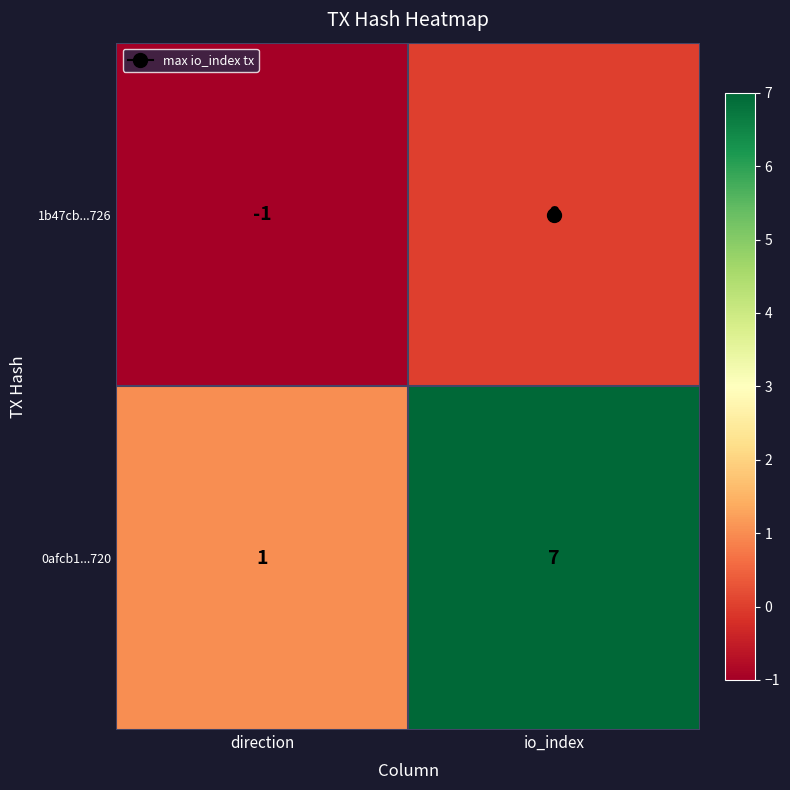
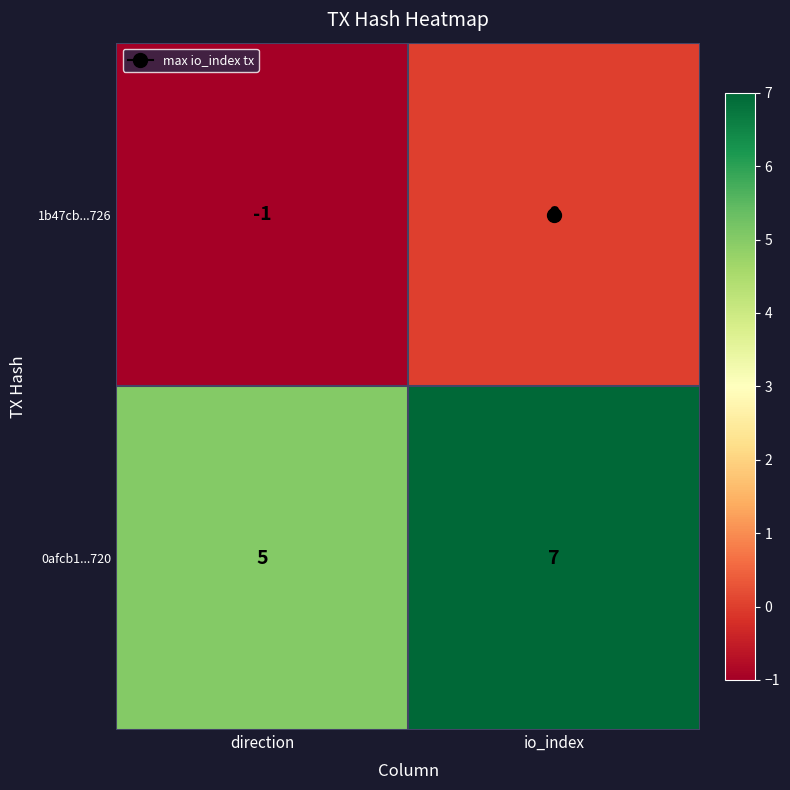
  {
    "1b47cb...726": {
      "direction": -1
    },
    "0afcb1...720": {
-     "direction": 1,
+     "direction": 5,
      "io_index": 7
    }
  }
